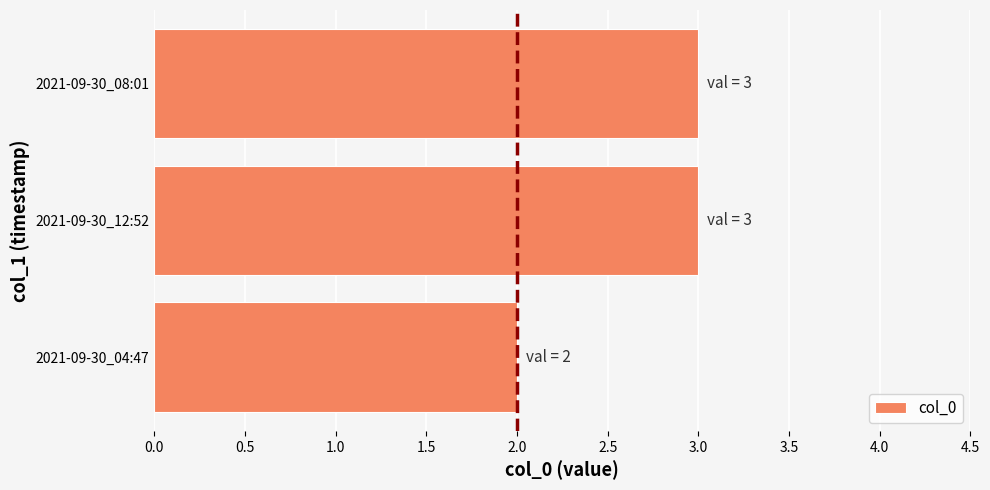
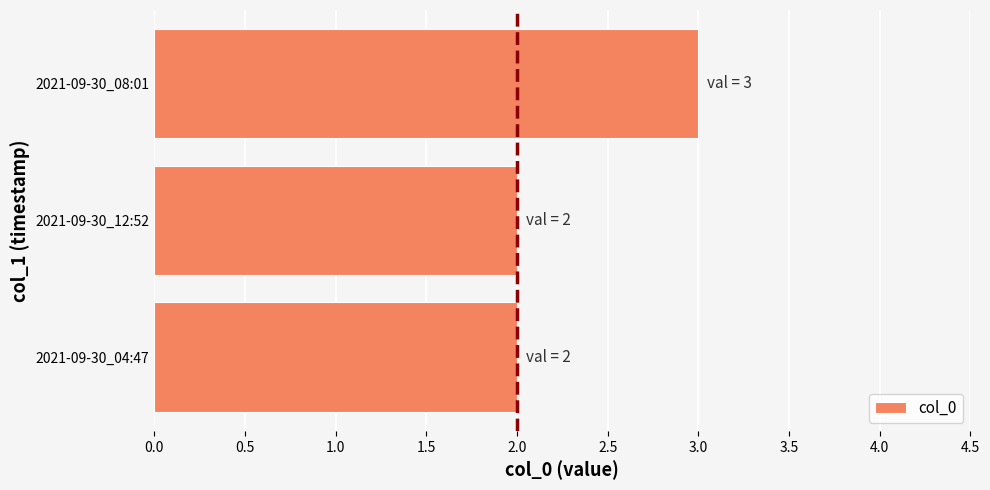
  {
    "2021-09-30_08:01": 3,
-   "2021-09-30_12:52": 3,
+   "2021-09-30_12:52": 2,
    "2021-09-30_04:47": 2
  }
